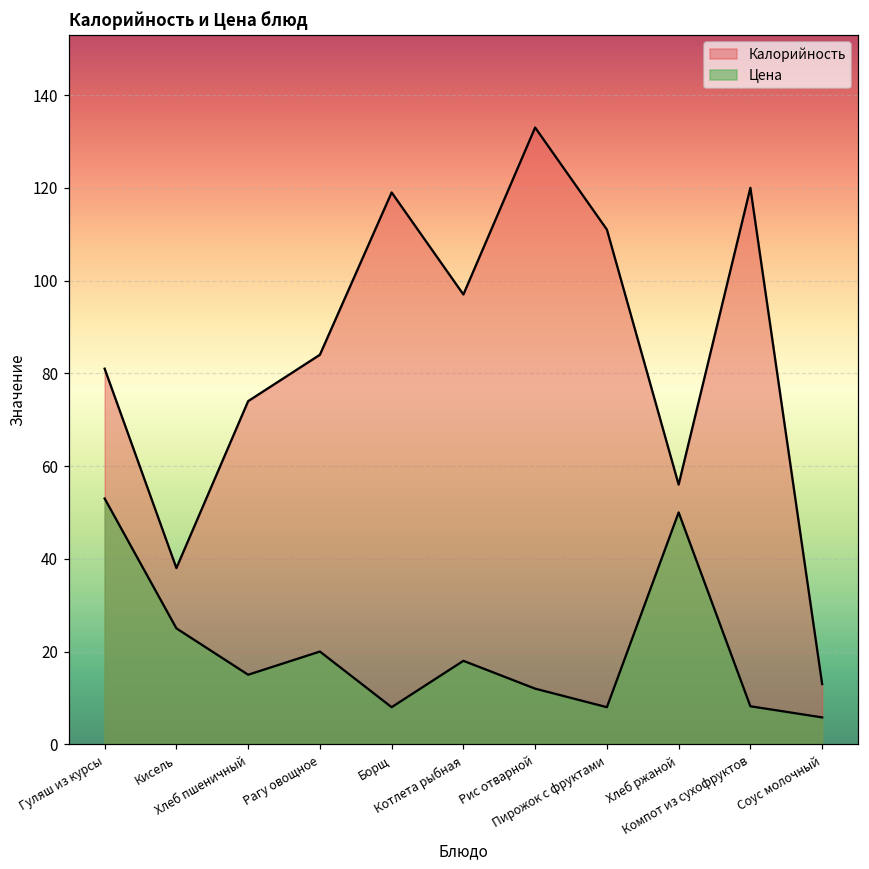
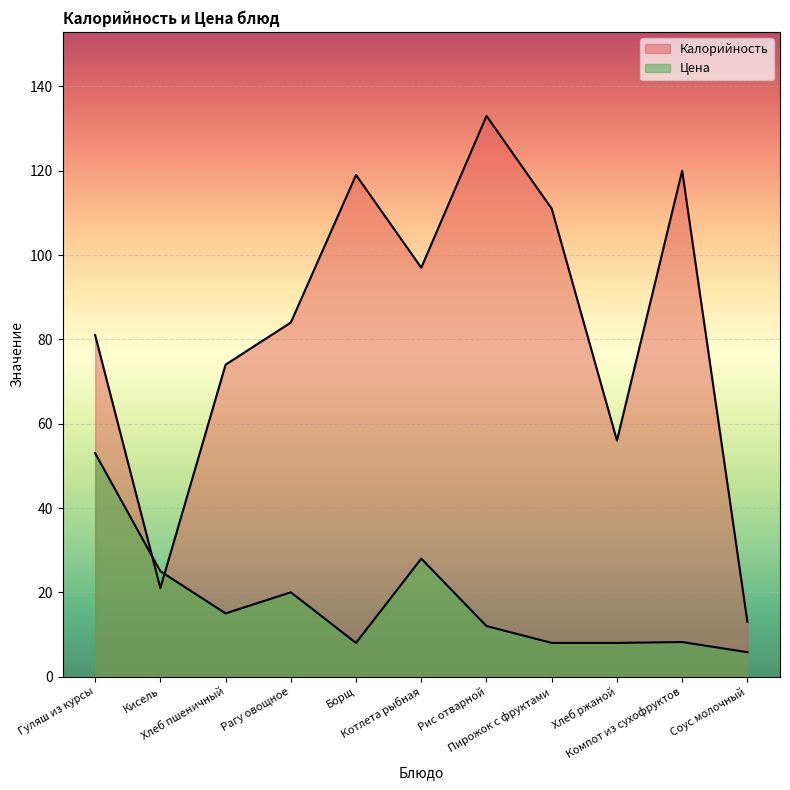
  {
    "Калорийность": {
      "Гуляш из курсы": 81,
-     "Кисель": 38,
+     "Кисель": 21,
      "Хлеб пшеничный": 74,
      "Рагу овощное": 84,
      "Борщ": 119,
      "Котлета рыбная": 97,
      "Рис отварной": 133,
      "Пирожок с фруктами": 111,
      "Хлеб ржаной": 56,
      "Компот из сухофруктов": 120,
      "Соус молочный": 13
    },
    "Цена": {
      "Гуляш из курсы": 53,
      "Кисель": 25,
      "Хлеб пшеничный": 15,
      "Рагу овощное": 20,
      "Борщ": 8,
-     "Котлета рыбная": 18,
+     "Котлета рыбная": 28,
      "Рис отварной": 12,
      "Пирожок с фруктами": 8,
-     "Хлеб ржаной": 50,
+     "Хлеб ржаной": 8,
      "Компот из сухофруктов": 8,
      "Соус молочный": 6
    }
  }
